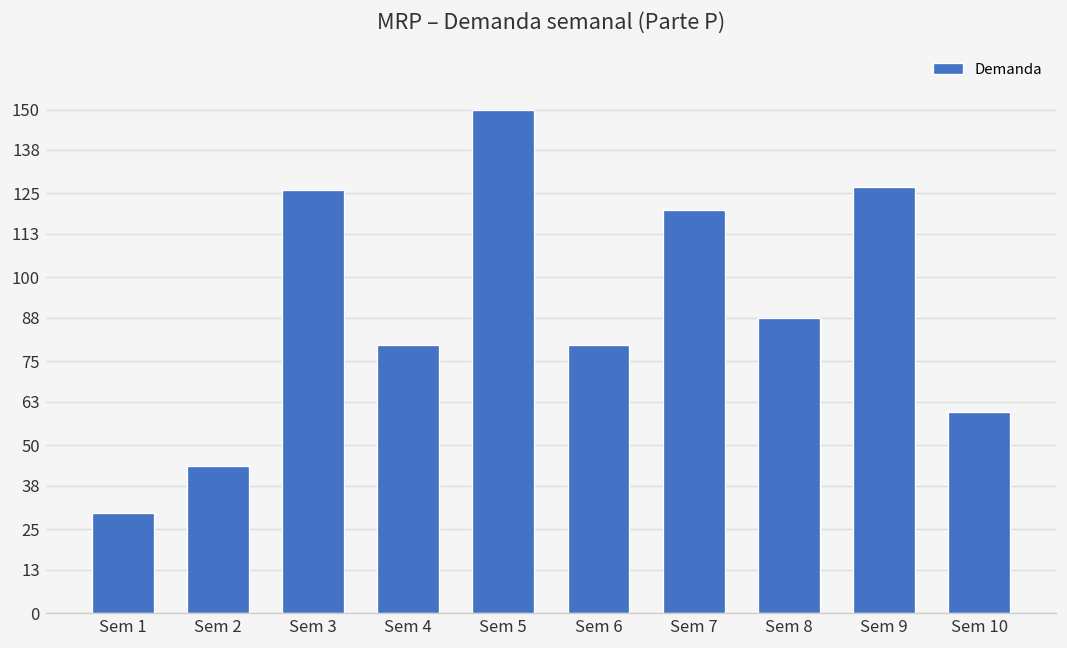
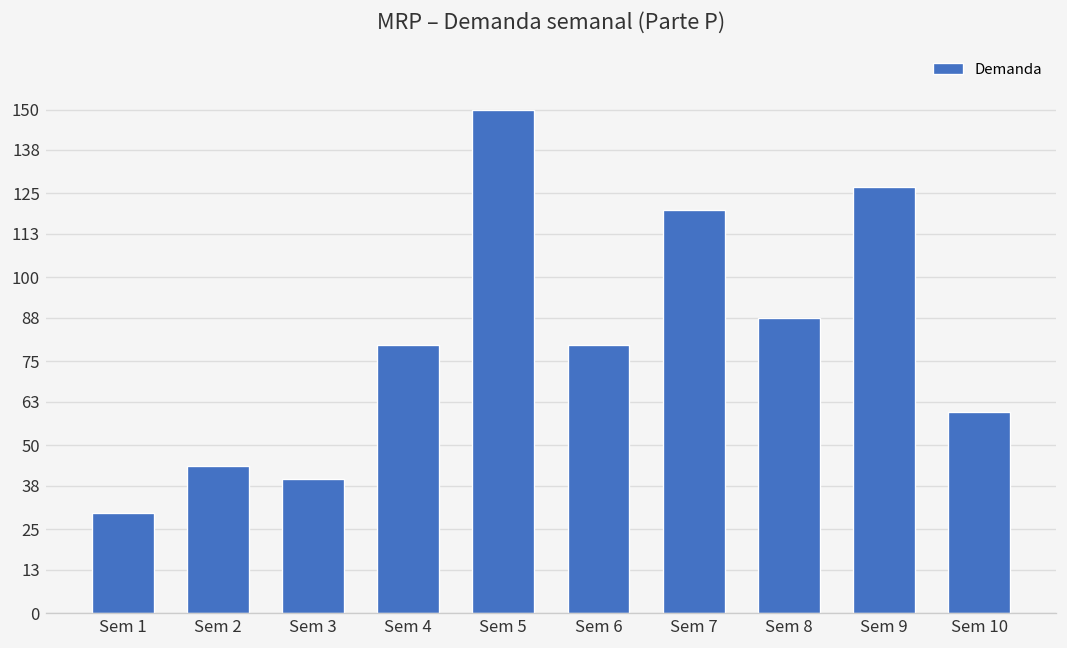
  {
    "Sem 1": 30,
    "Sem 2": 44,
-   "Sem 3": 126,
+   "Sem 3": 40,
    "Sem 4": 80,
    "Sem 5": 150,
    "Sem 6": 80,
    "Sem 7": 120,
    "Sem 8": 88,
    "Sem 9": 127,
    "Sem 10": 60
  }
